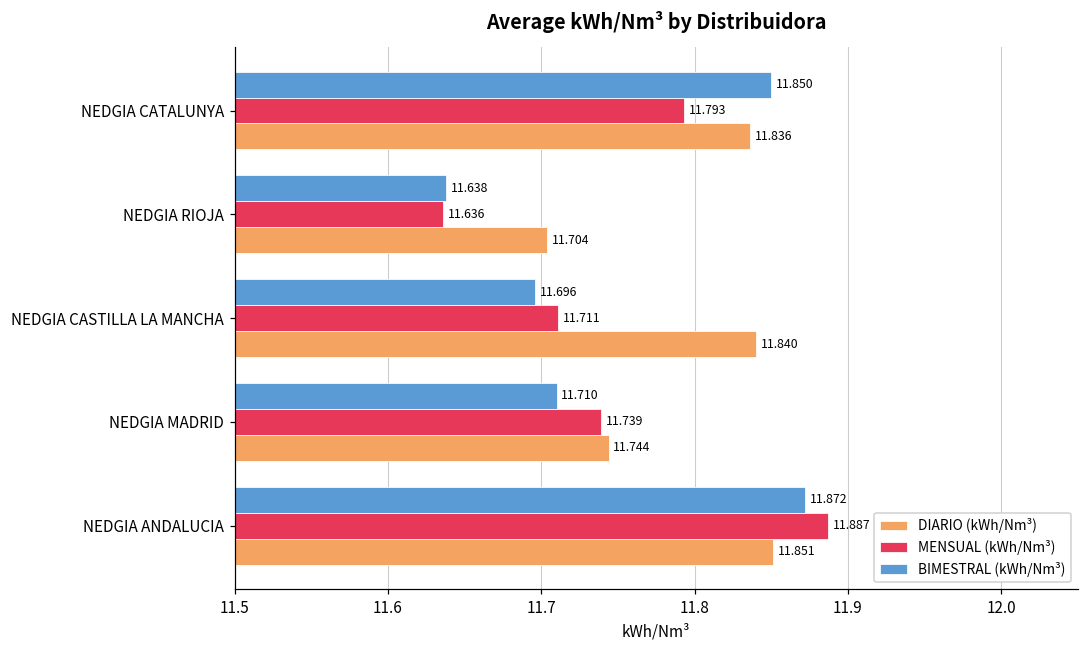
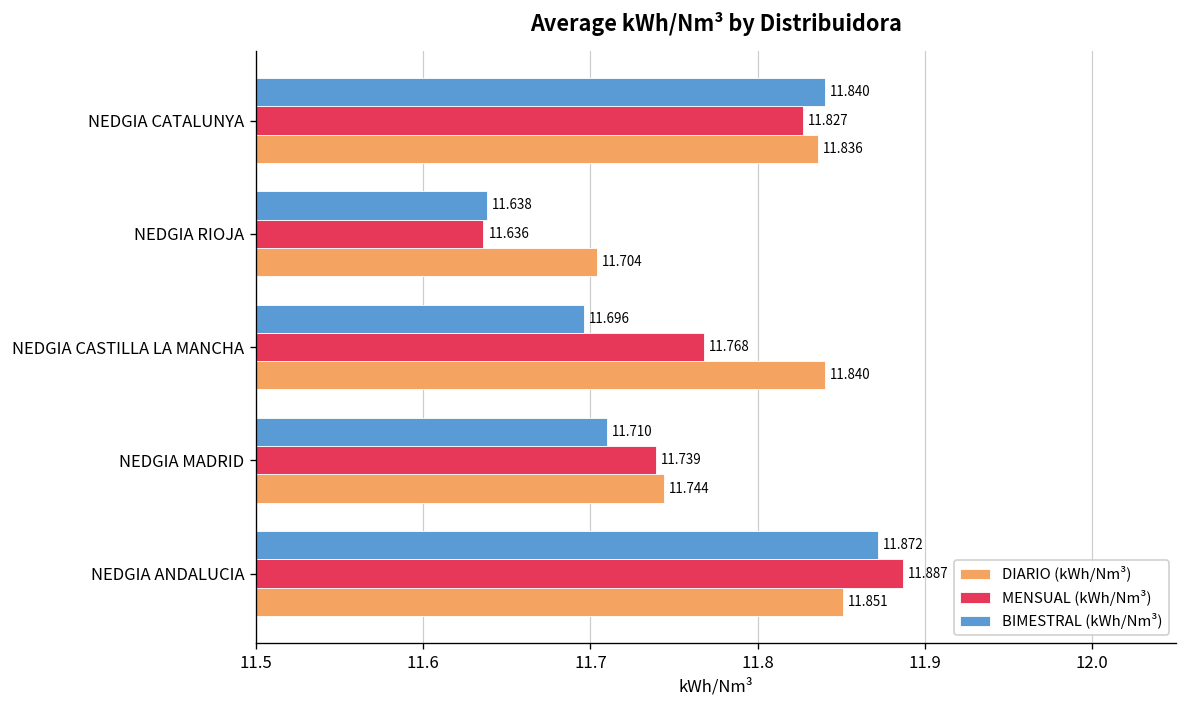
  {
    "DIARIO (kWh/Nm³)": {
      "NEDGIA CATALUNYA": 11.836,
      "NEDGIA RIOJA": 11.704,
      "NEDGIA CASTILLA LA MANCHA": 11.840,
      "NEDGIA MADRID": 11.744,
      "NEDGIA ANDALUCIA": 11.851
    },
    "MENSUAL (kWh/Nm³)": {
-     "NEDGIA CATALUNYA": 11.793,
+     "NEDGIA CATALUNYA": 11.827,
      "NEDGIA RIOJA": 11.636,
-     "NEDGIA CASTILLA LA MANCHA": 11.711,
+     "NEDGIA CASTILLA LA MANCHA": 11.768,
      "NEDGIA MADRID": 11.739,
      "NEDGIA ANDALUCIA": 11.887
    },
    "BIMESTRAL (kWh/Nm³)": {
-     "NEDGIA CATALUNYA": 11.850,
+     "NEDGIA CATALUNYA": 11.840,
      "NEDGIA RIOJA": 11.638,
      "NEDGIA CASTILLA LA MANCHA": 11.696,
      "NEDGIA MADRID": 11.710,
      "NEDGIA ANDALUCIA": 11.872
    }
  }
